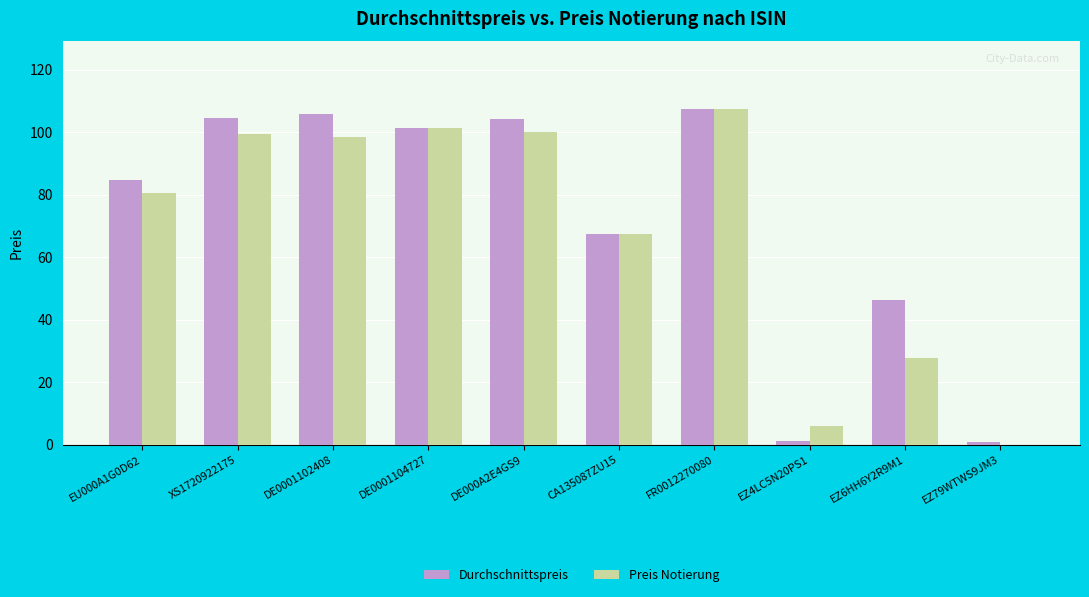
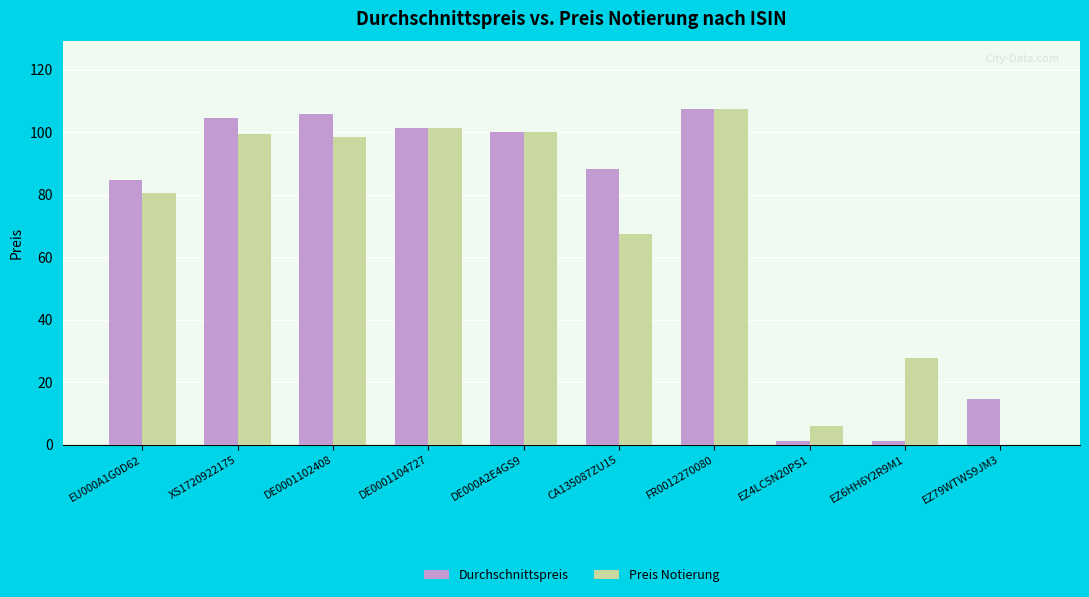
  {
    "Durchschnittspreis": {
      "EU000A1G0D62": 85,
      "XS1720922175": 105,
      "DE0001102408": 106,
      "DE0001104727": 101,
-     "DE000A2E4GS9": 104,
-     "CA135087ZU15": 67,
+     "DE000A2E4GS9": 100,
+     "CA135087ZU15": 88,
      "FR0012270080": 108,
      "EZ4LC5N20PS1": 1,
-     "EZ6HH6Y2R9M1": 46,
-     "EZ79WTWS9JM3": 1
+     "EZ6HH6Y2R9M1": 1,
+     "EZ79WTWS9JM3": 15
    },
    "Preis Notierung": {
      "EU000A1G0D62": 81,
      "XS1720922175": 99,
      "DE0001102408": 99,
      "DE0001104727": 101,
      "DE000A2E4GS9": 100,
      "CA135087ZU15": 67,
      "FR0012270080": 108,
      "EZ4LC5N20PS1": 6,
      "EZ6HH6Y2R9M1": 28
    }
  }
